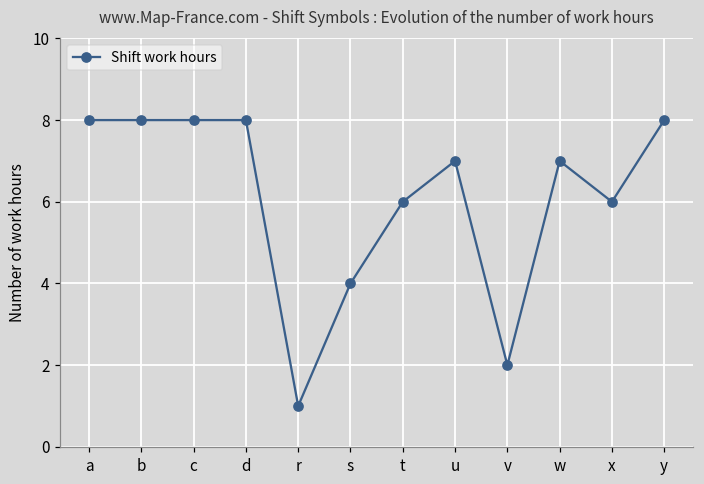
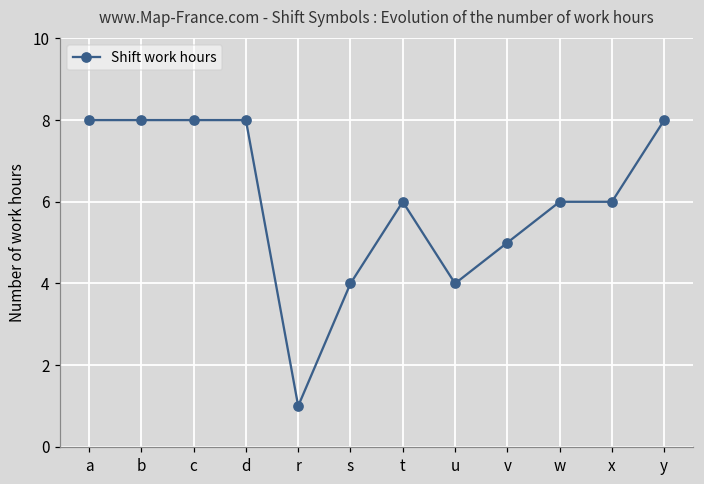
  {
    "a": 8,
    "b": 8,
    "c": 8,
    "d": 8,
    "r": 1,
    "s": 4,
    "t": 6,
-   "u": 7,
-   "v": 2,
-   "w": 7,
+   "u": 4,
+   "v": 5,
+   "w": 6,
    "x": 6,
    "y": 8
  }
